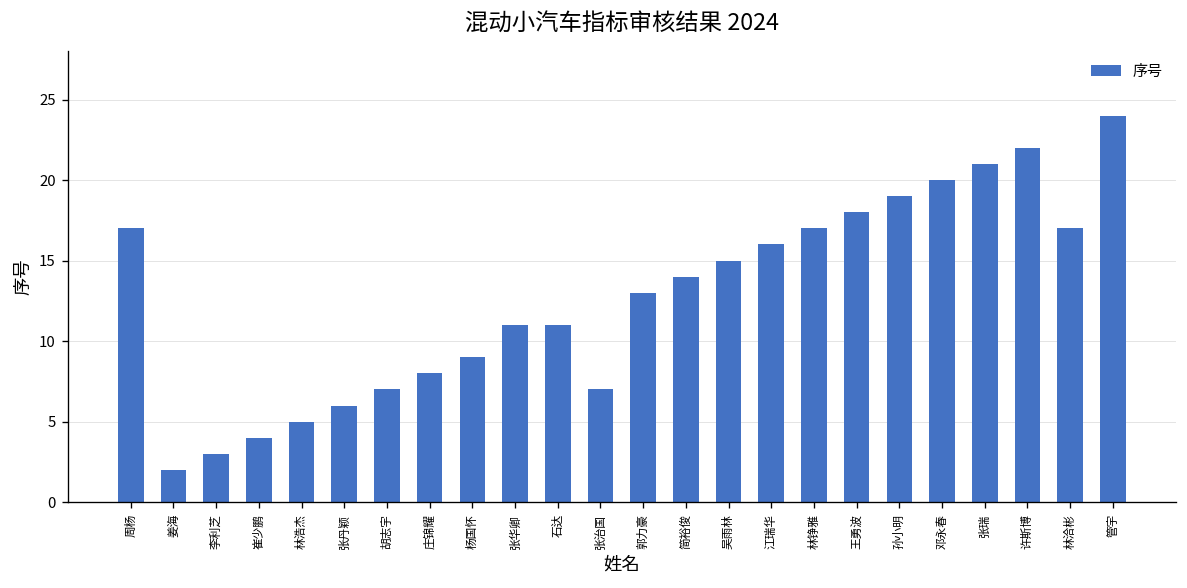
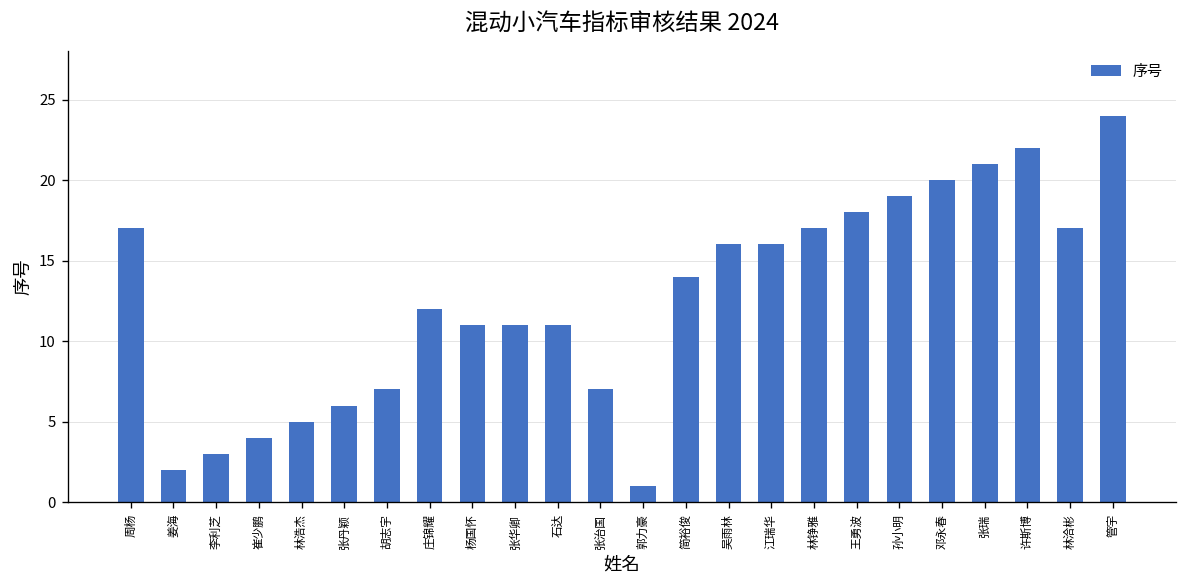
  {
    "周杨": 17,
    "姜海": 2,
    "李利芝": 3,
    "崔少鹏": 4,
    "林浩杰": 5,
    "张丹颖": 6,
    "胡志宇": 7,
-   "庄锦耀": 8,
-   "杨国怀": 9,
+   "庄锦耀": 12,
+   "杨国怀": 11,
    "张华卿": 11,
    "石达": 11,
    "张治国": 7,
-   "郭力豪": 13,
+   "郭力豪": 1,
    "简裕俊": 14,
-   "吴雨林": 15,
+   "吴雨林": 16,
    "江瑞华": 16,
    "林铮雅": 17,
    "王勇波": 18,
    "孙小明": 19,
    "邓永春": 20,
    "张瑞": 21,
    "许斯博": 22,
    "林洽彬": 17,
    "管宇": 24
  }
